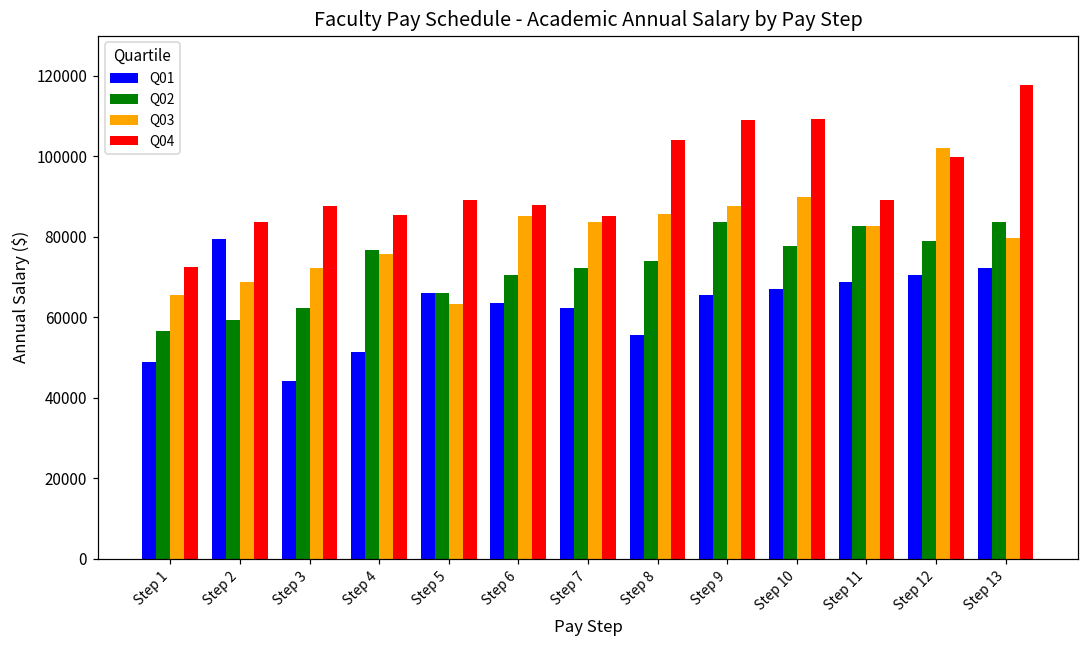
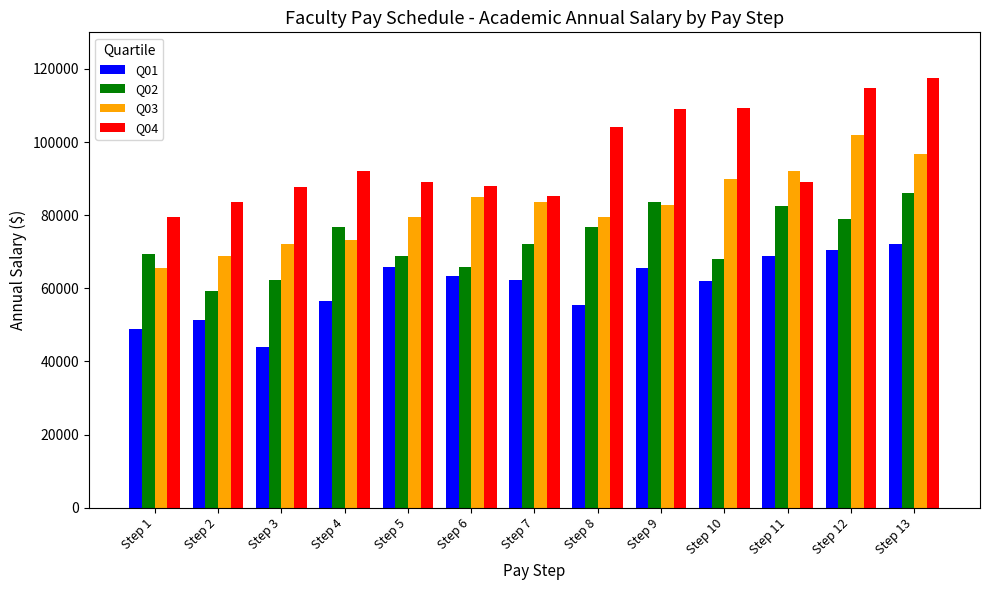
  {
    "Q01": {
      "Step 1": 49000,
-     "Step 2": 80000,
+     "Step 2": 51000,
      "Step 3": 44000,
-     "Step 4": 51000,
+     "Step 4": 57000,
      "Step 5": 66000,
      "Step 6": 63000,
      "Step 7": 62000,
      "Step 8": 55000,
      "Step 9": 65000,
-     "Step 10": 67000,
+     "Step 10": 62000,
      "Step 11": 69000,
      "Step 12": 70000,
      "Step 13": 72000
    },
    "Q02": {
-     "Step 1": 57000,
+     "Step 1": 69000,
      "Step 2": 59000,
      "Step 3": 62000,
      "Step 4": 77000,
-     "Step 5": 66000,
-     "Step 6": 70000,
+     "Step 5": 69000,
+     "Step 6": 66000,
      "Step 7": 72000,
-     "Step 8": 74000,
+     "Step 8": 77000,
      "Step 9": 84000,
-     "Step 10": 78000,
+     "Step 10": 68000,
      "Step 11": 83000,
      "Step 12": 79000,
-     "Step 13": 84000
+     "Step 13": 86000
    },
    "Q03": {
      "Step 1": 65000,
      "Step 2": 69000,
      "Step 3": 72000,
-     "Step 4": 76000,
-     "Step 5": 63000,
+     "Step 4": 73000,
+     "Step 5": 80000,
      "Step 6": 85000,
      "Step 7": 84000,
-     "Step 8": 86000,
-     "Step 9": 88000,
+     "Step 8": 79000,
+     "Step 9": 83000,
      "Step 10": 90000,
-     "Step 11": 83000,
+     "Step 11": 92000,
      "Step 12": 102000,
-     "Step 13": 80000
+     "Step 13": 97000
    },
    "Q04": {
-     "Step 1": 72000,
+     "Step 1": 80000,
      "Step 2": 84000,
      "Step 3": 88000,
-     "Step 4": 85000,
+     "Step 4": 92000,
      "Step 5": 89000,
      "Step 6": 88000,
      "Step 7": 85000,
      "Step 8": 104000,
      "Step 9": 109000,
      "Step 10": 109000,
      "Step 11": 89000,
-     "Step 12": 100000,
+     "Step 12": 115000,
      "Step 13": 118000
    }
  }
